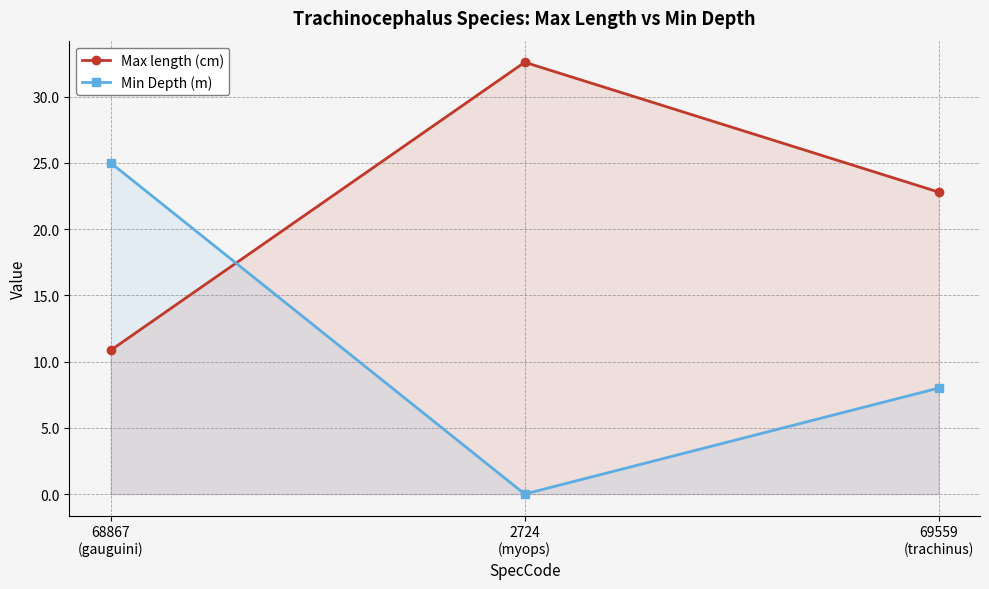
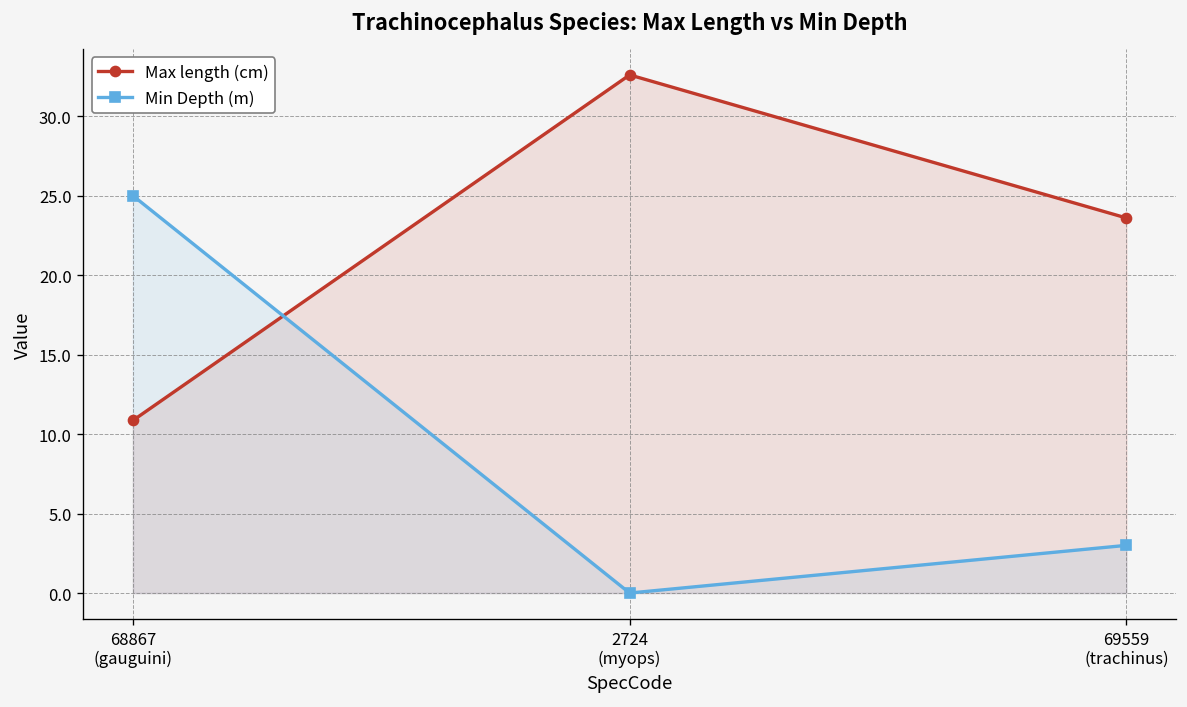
  {
    "Max length (cm)": {
      "68867 (gauguini)": 10.9,
      "2724 (myops)": 32.6,
-     "69559 (trachinus)": 22.8
+     "69559 (trachinus)": 23.6
    },
    "Min Depth (m)": {
      "68867 (gauguini)": 25,
      "2724 (myops)": 0,
-     "69559 (trachinus)": 8
+     "69559 (trachinus)": 3
    }
  }
